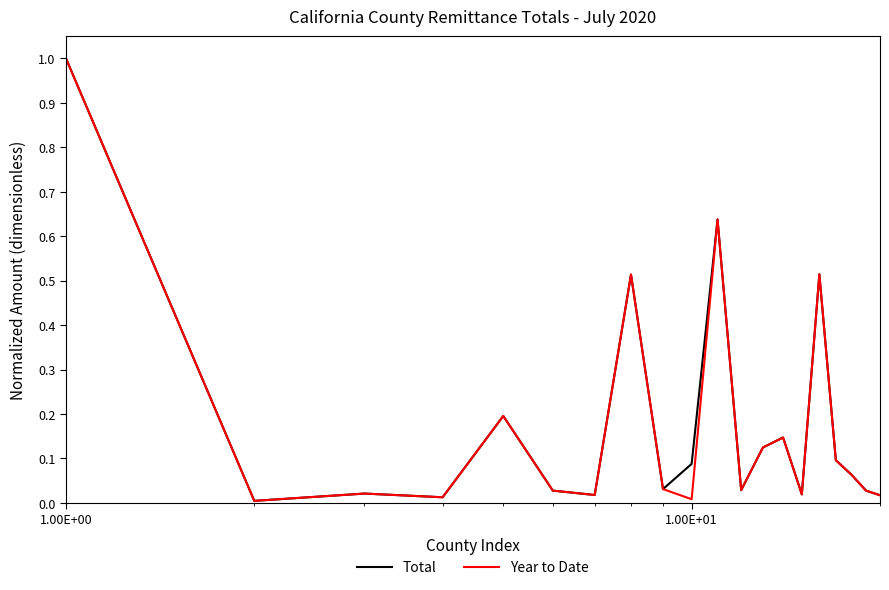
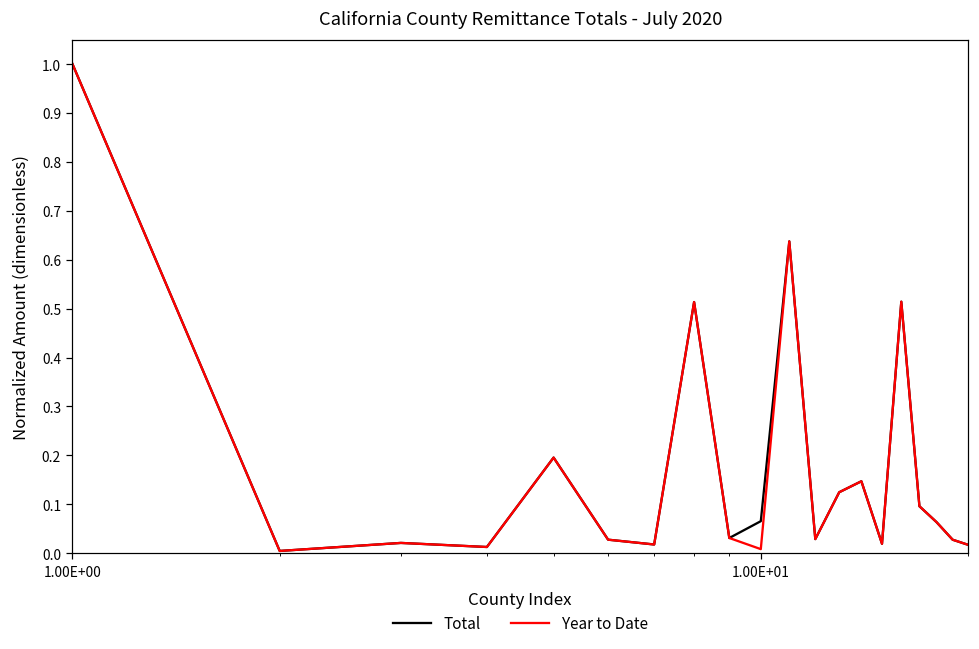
  {
    "Total": {
-     "1.00E+01": 0.09
+     "1.00E+01": 0.07
    },
    "Year to Date": {
      "1.00E+01": 0.01
    }
  }
